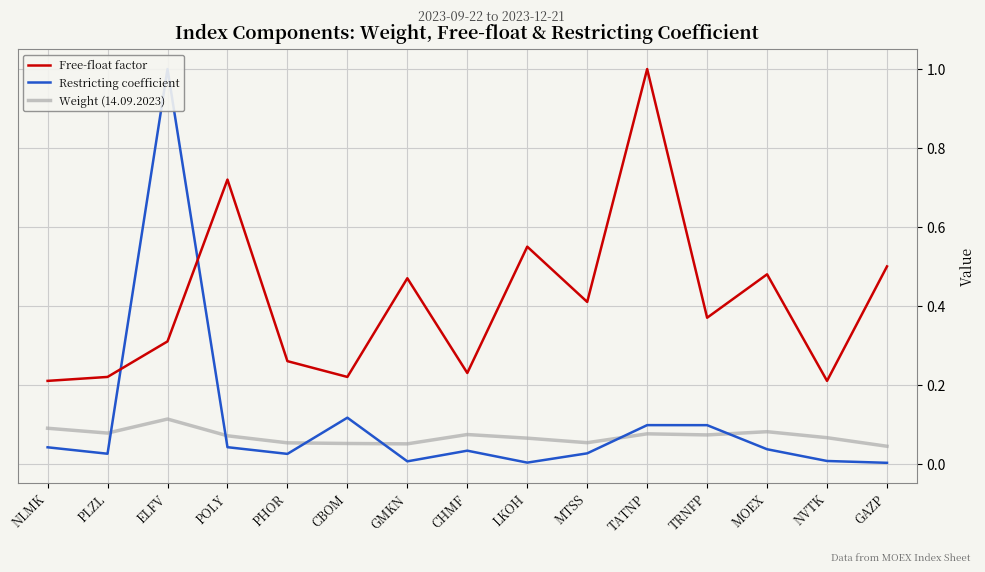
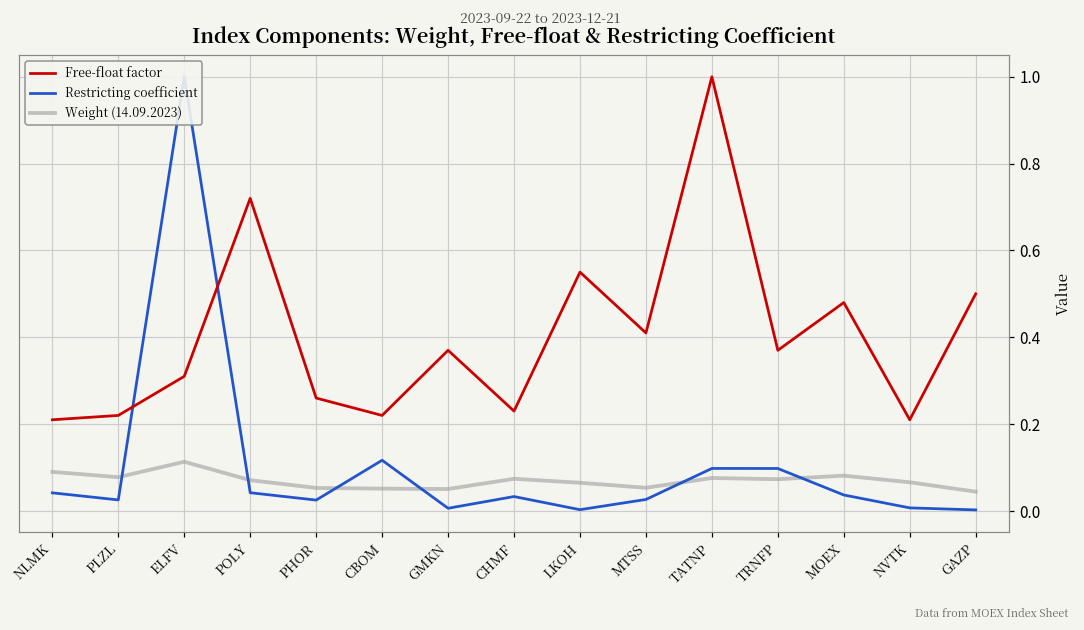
  {
    "Free-float factor": {
      "NLMK": 0.21,
      "PLZL": 0.22,
      "ELFV": 0.31,
      "POLY": 0.72,
      "PHOR": 0.26,
      "CBOM": 0.22,
-     "GMKN": 0.47,
+     "GMKN": 0.37,
      "CHMF": 0.23,
      "LKOH": 0.55,
      "MTSS": 0.41,
      "TATNP": 1.00,
      "TRNFP": 0.37,
      "MOEX": 0.48,
      "NVTK": 0.21,
      "GAZP": 0.50
    },
    "Restricting coefficient": {
      "NLMK": 0.04,
      "PLZL": 0.03,
      "POLY": 0.04,
      "PHOR": 0.03,
      "CBOM": 0.12,
      "GMKN": 0.01,
      "CHMF": 0.03,
      "LKOH": 0.00,
      "MTSS": 0.03,
      "TATNP": 0.10,
      "TRNFP": 0.10,
      "MOEX": 0.04,
      "NVTK": 0.01,
      "GAZP": 0.00
    },
    "Weight (14.09.2023)": {
      "NLMK": 0.09,
      "PLZL": 0.08,
      "ELFV": 0.11,
      "POLY": 0.07,
      "PHOR": 0.05,
      "CBOM": 0.05,
      "GMKN": 0.05,
      "CHMF": 0.07,
      "LKOH": 0.06,
      "MTSS": 0.05,
      "TATNP": 0.08,
      "TRNFP": 0.07,
      "MOEX": 0.08,
      "NVTK": 0.07,
      "GAZP": 0.04
    }
  }
